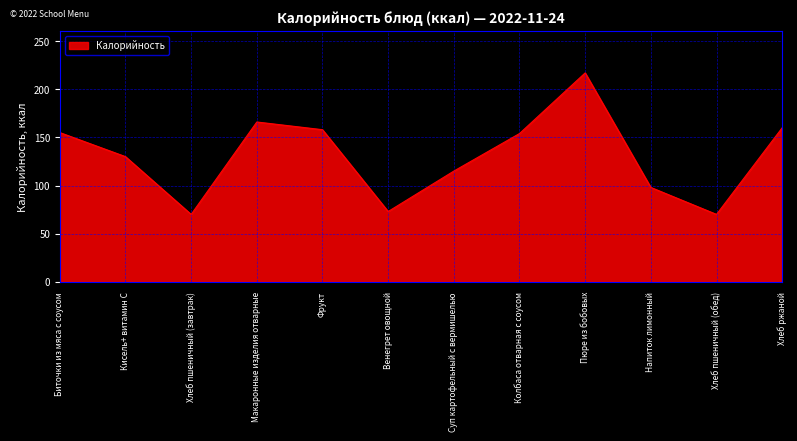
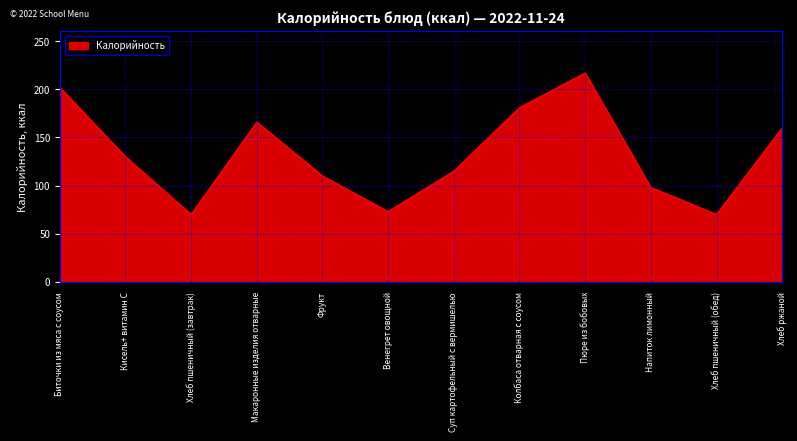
  {
-   "Биточки из мяса с соусом": 160,
+   "Биточки из мяса с соусом": 200,
    "Кисель+ витамин С": 130,
    "Хлеб пшеничный (завтрак)": 70,
    "Макаронные изделия отварные": 170,
-   "Фрукт": 160,
+   "Фрукт": 110,
    "Венегрет овощной": 70,
    "Суп картофельный с вермишелью": 120,
-   "Колбаса отварная с соусом": 150,
+   "Колбаса отварная с соусом": 180,
    "Пюре из бобовых": 220,
    "Напиток лимонный": 100,
    "Хлеб пшеничный (обед)": 70,
    "Хлеб ржаной": 160
  }
